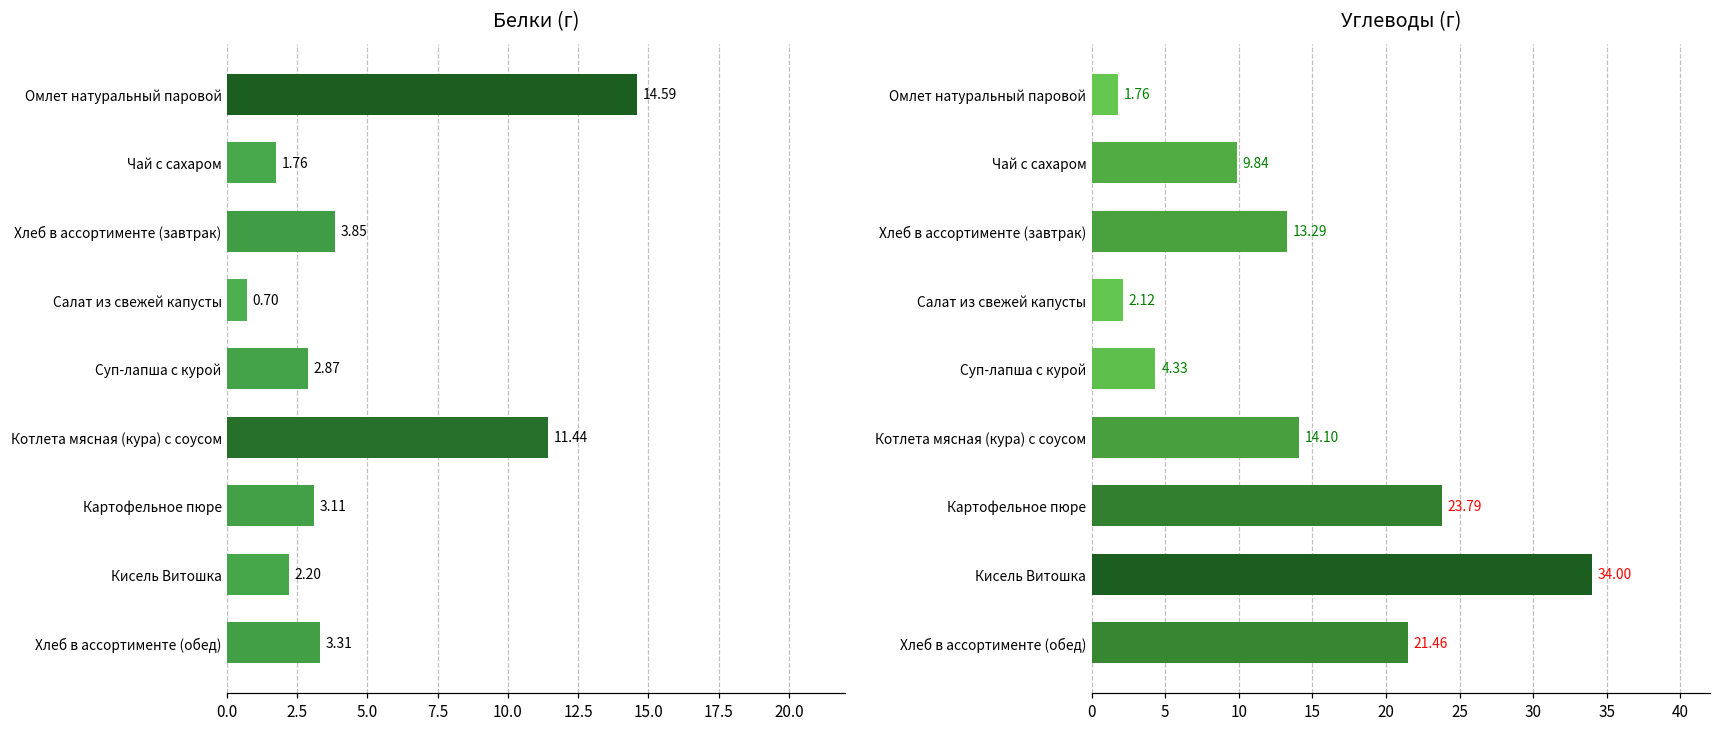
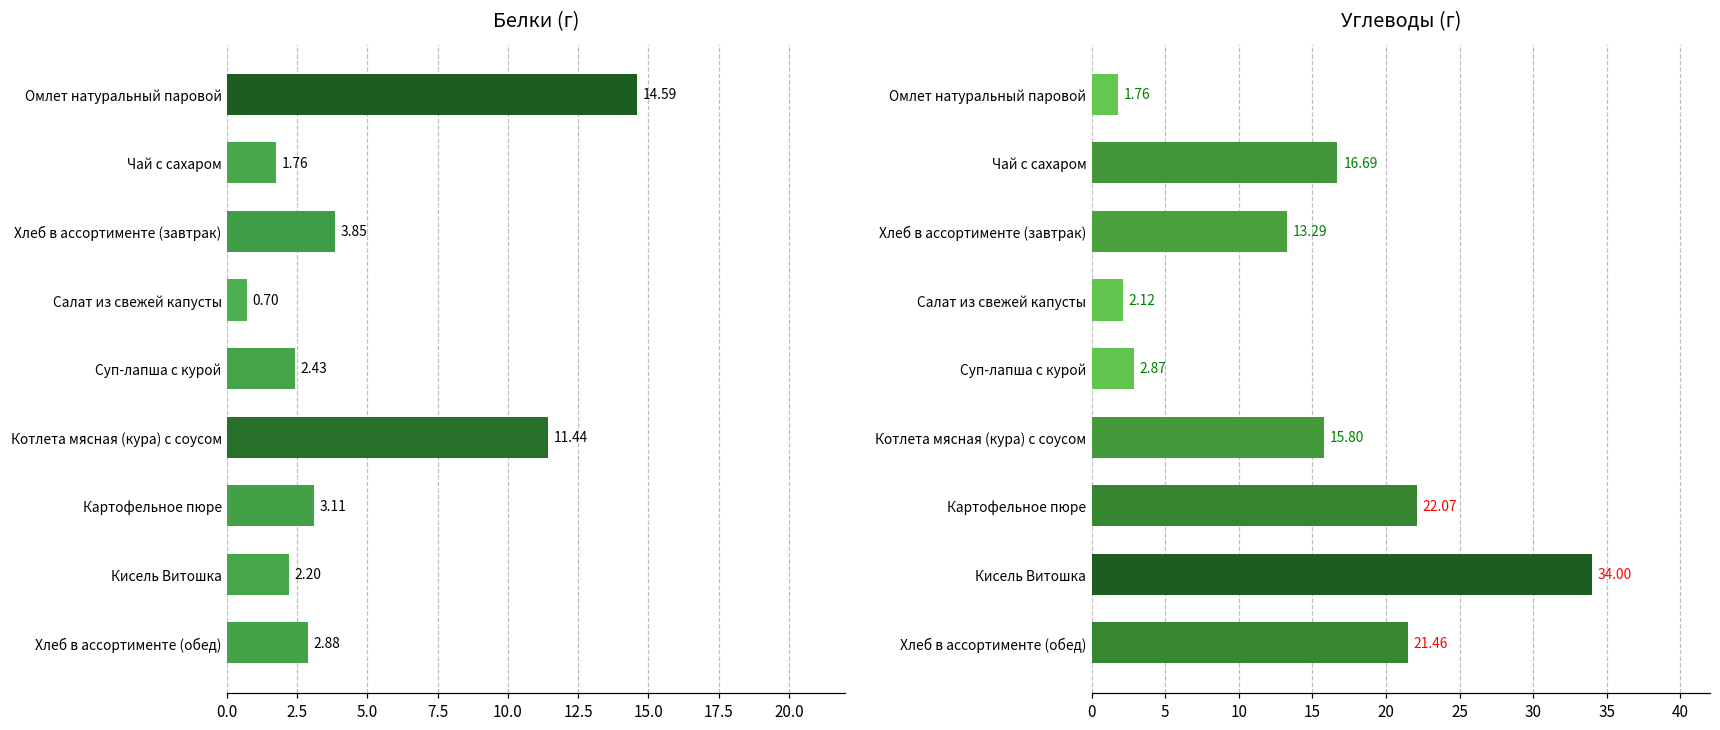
  {
    "Белки (г)": {
      "Омлет натуральный паровой": 14.59,
      "Чай с сахаром": 1.76,
      "Хлеб в ассортименте (завтрак)": 3.85,
      "Салат из свежей капусты": 0.70,
-     "Суп-лапша с курой": 2.87,
+     "Суп-лапша с курой": 2.43,
      "Котлета мясная (кура) с соусом": 11.44,
      "Картофельное пюре": 3.11,
      "Кисель Витошка": 2.20,
-     "Хлеб в ассортименте (обед)": 3.31
+     "Хлеб в ассортименте (обед)": 2.88
    },
    "Углеводы (г)": {
      "Омлет натуральный паровой": 1.76,
-     "Чай с сахаром": 9.84,
+     "Чай с сахаром": 16.69,
      "Хлеб в ассортименте (завтрак)": 13.29,
      "Салат из свежей капусты": 2.12,
-     "Суп-лапша с курой": 4.33,
-     "Котлета мясная (кура) с соусом": 14.10,
-     "Картофельное пюре": 23.79,
+     "Суп-лапша с курой": 2.87,
+     "Котлета мясная (кура) с соусом": 15.80,
+     "Картофельное пюре": 22.07,
      "Кисель Витошка": 34.00,
      "Хлеб в ассортименте (обед)": 21.46
    }
  }
